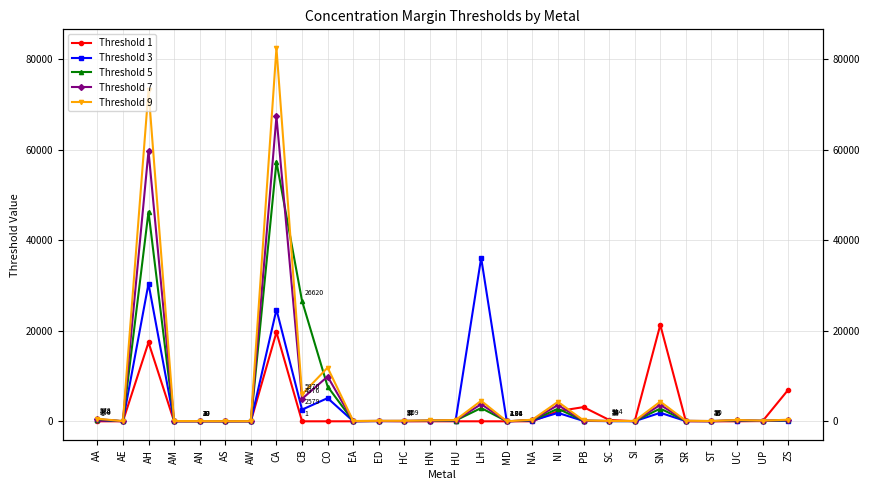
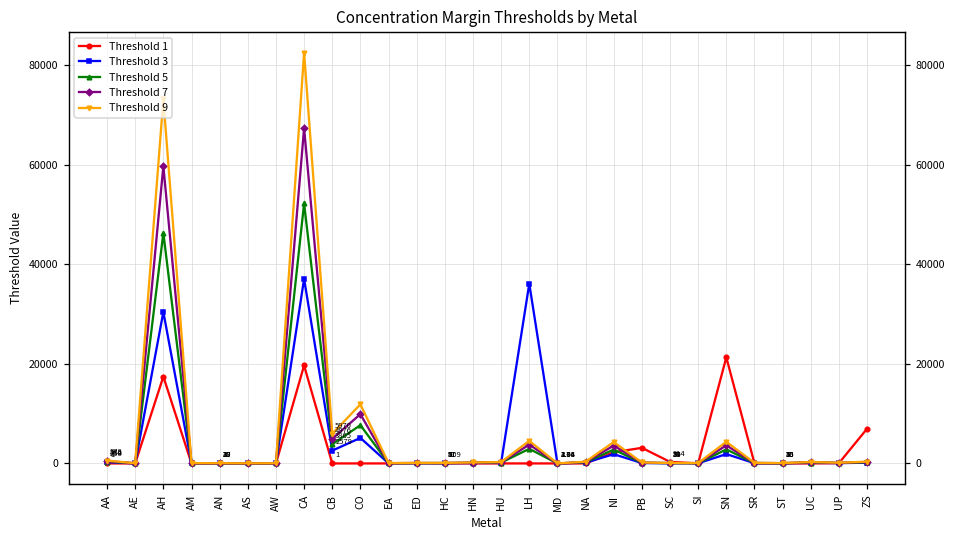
  {
    "Threshold 1": {
      "CB": 1
    },
    "Threshold 3": {
      "AH": 30000,
-     "CA": 25000,
+     "CA": 37000,
      "CO": 5000,
      "LH": 36000,
      "SN": 2000
    },
    "Threshold 5": {
-     "CA": 57000,
-     "CB": 26620
+     "CA": 52000,
+     "CB": 3865
    },
    "Threshold 7": {
      "AH": 60000,
      "CA": 67000,
      "CO": 10000,
      "LH": 4000,
      "NI": 4000,
      "SN": 4000
    },
    "Threshold 9": {
      "CA": 83000,
      "CO": 12000,
      "LH": 5000,
      "NI": 4000,
      "SN": 4000
    }
  }
